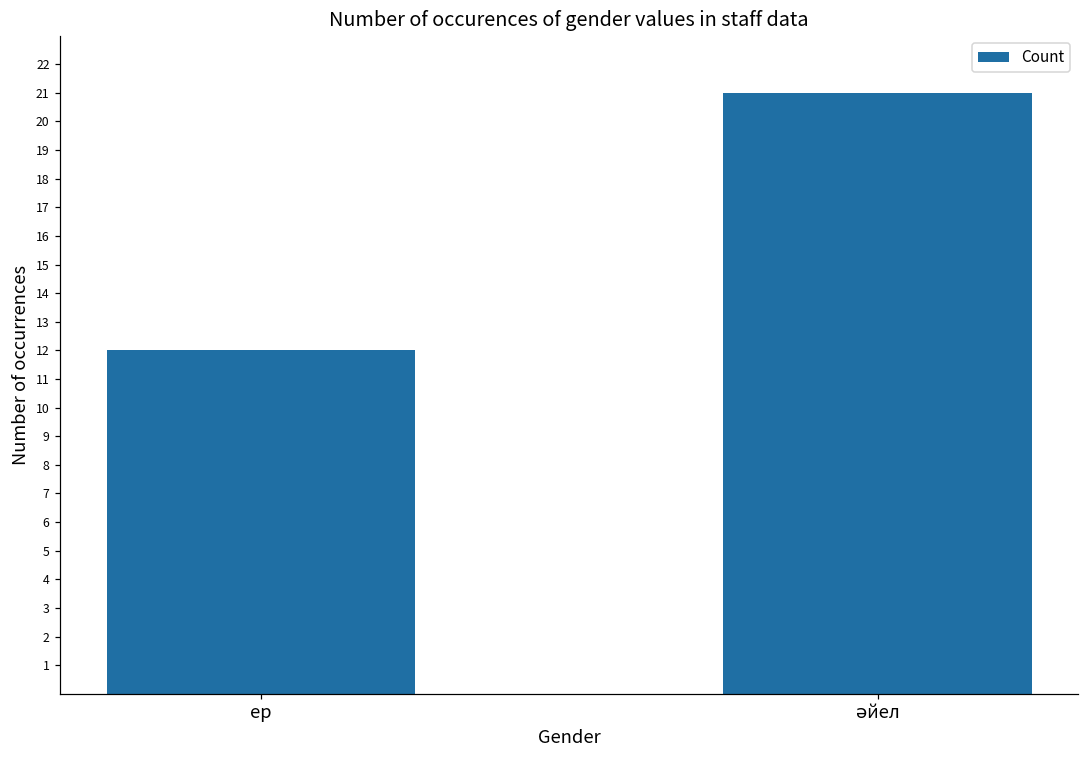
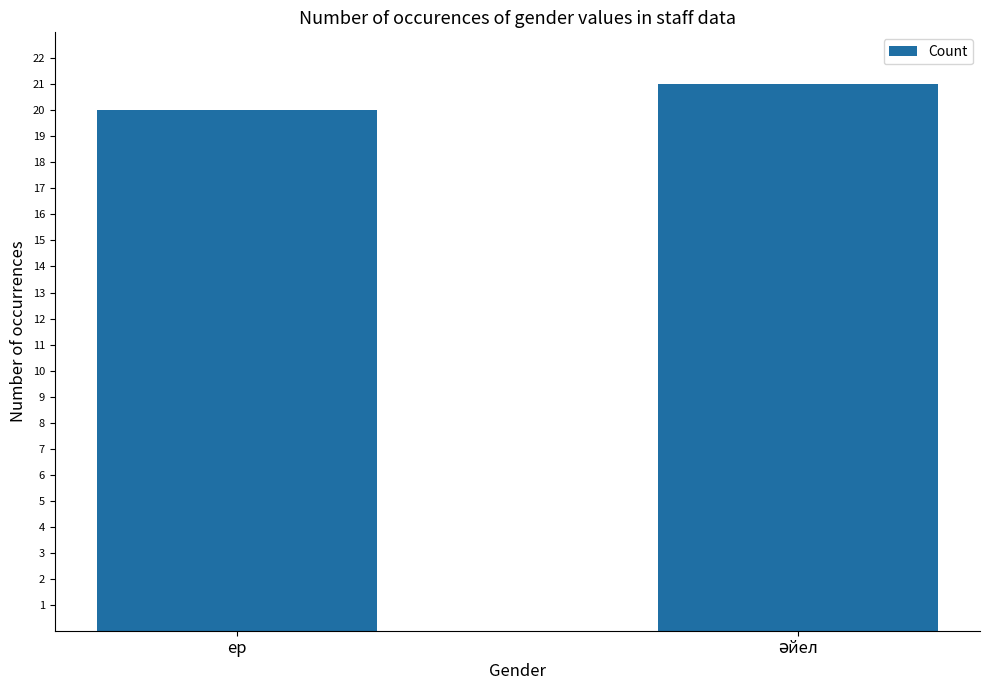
  {
-   "ер": 12,
+   "ер": 20,
    "әйел": 21
  }
